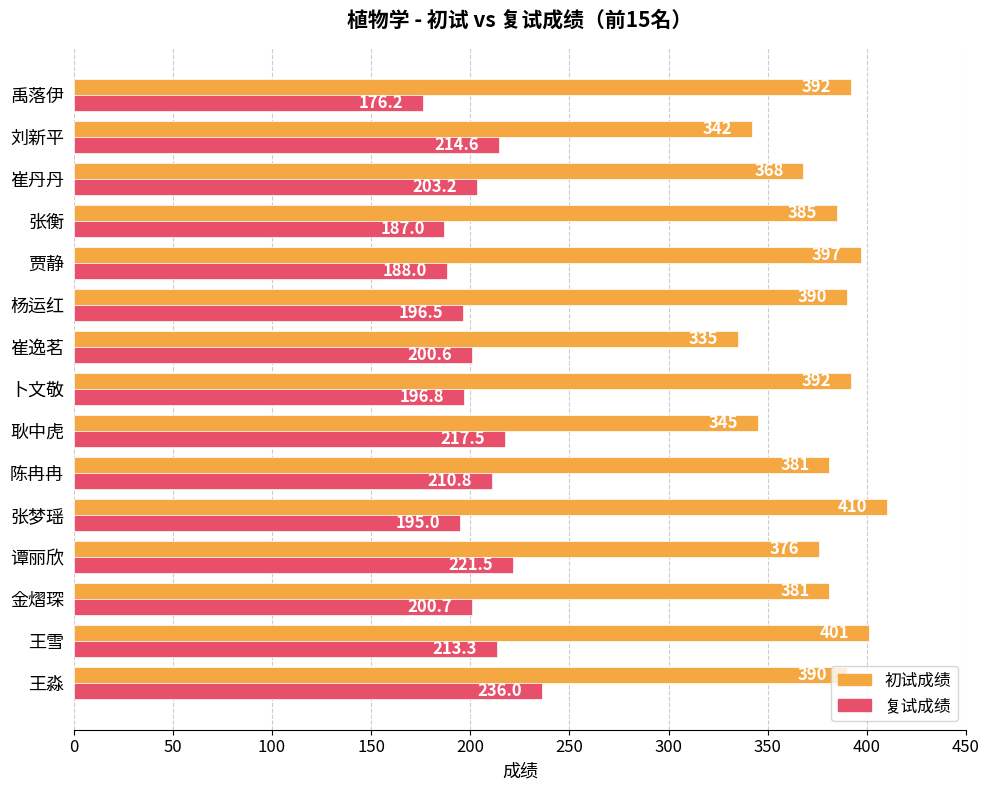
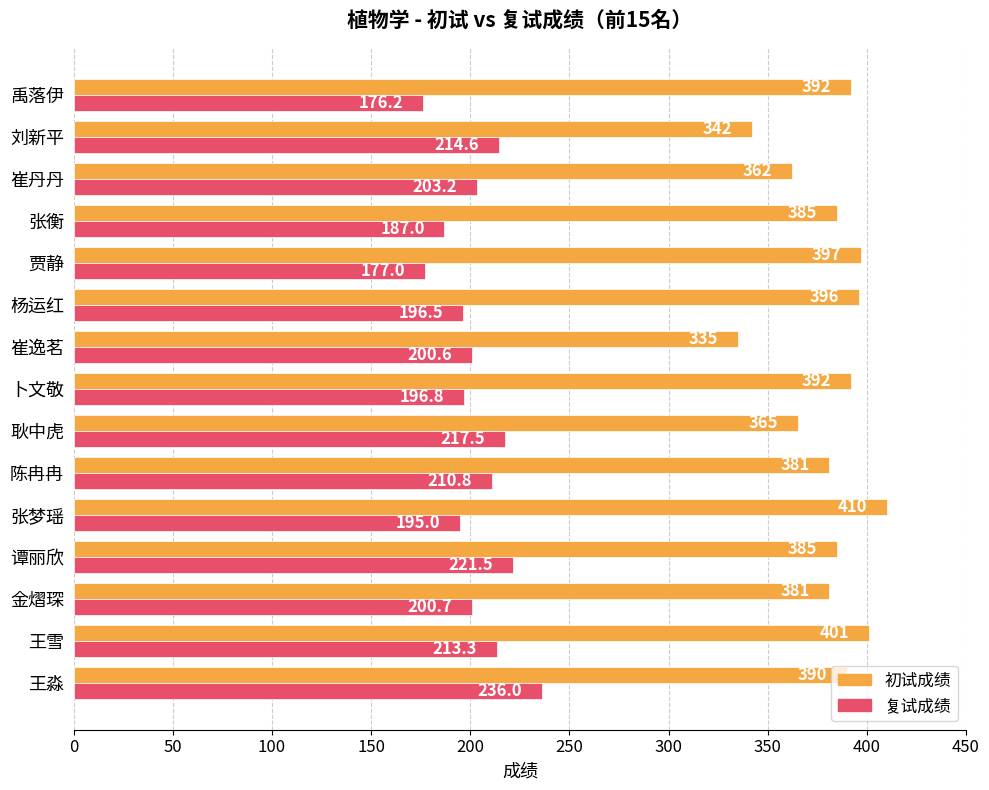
  {
    "初试成绩": {
      "禹落伊": 392,
      "刘新平": 342,
-     "崔丹丹": 368,
+     "崔丹丹": 362,
      "张衡": 385,
      "贾静": 397,
-     "杨运红": 390,
+     "杨运红": 396,
      "崔逸茗": 335,
      "卜文敬": 392,
-     "耿中虎": 345,
+     "耿中虎": 365,
      "陈冉冉": 381,
      "张梦瑶": 410,
-     "谭丽欣": 376,
+     "谭丽欣": 385,
      "金熠琛": 381,
      "王雪": 401
    },
    "复试成绩": {
      "禹落伊": 176.2,
      "刘新平": 214.6,
      "崔丹丹": 203.2,
      "张衡": 187.0,
-     "贾静": 188.0,
+     "贾静": 177.0,
      "杨运红": 196.5,
      "崔逸茗": 200.6,
      "卜文敬": 196.8,
      "耿中虎": 217.5,
      "陈冉冉": 210.8,
      "张梦瑶": 195.0,
      "谭丽欣": 221.5,
      "金熠琛": 200.7,
      "王雪": 213.3,
      "王淼": 236.0
    }
  }
